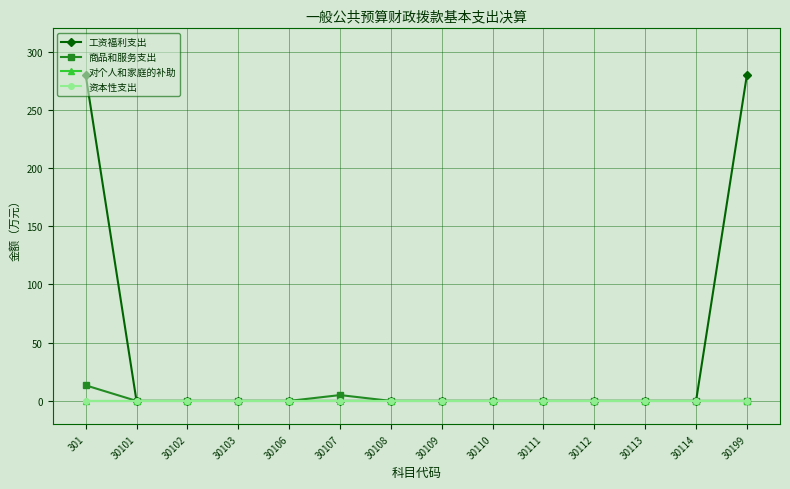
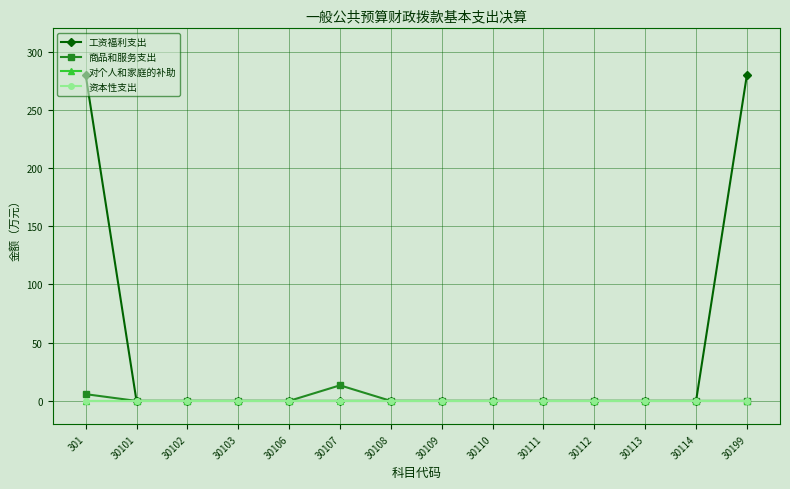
  {
    "工资福利支出": {
      "30199": 280
    },
    "商品和服务支出": {
-     "301": 13,
-     "30107": 5
+     "301": 6,
+     "30107": 13
    },
    "资本性支出": {
      "301": 0
    }
  }
